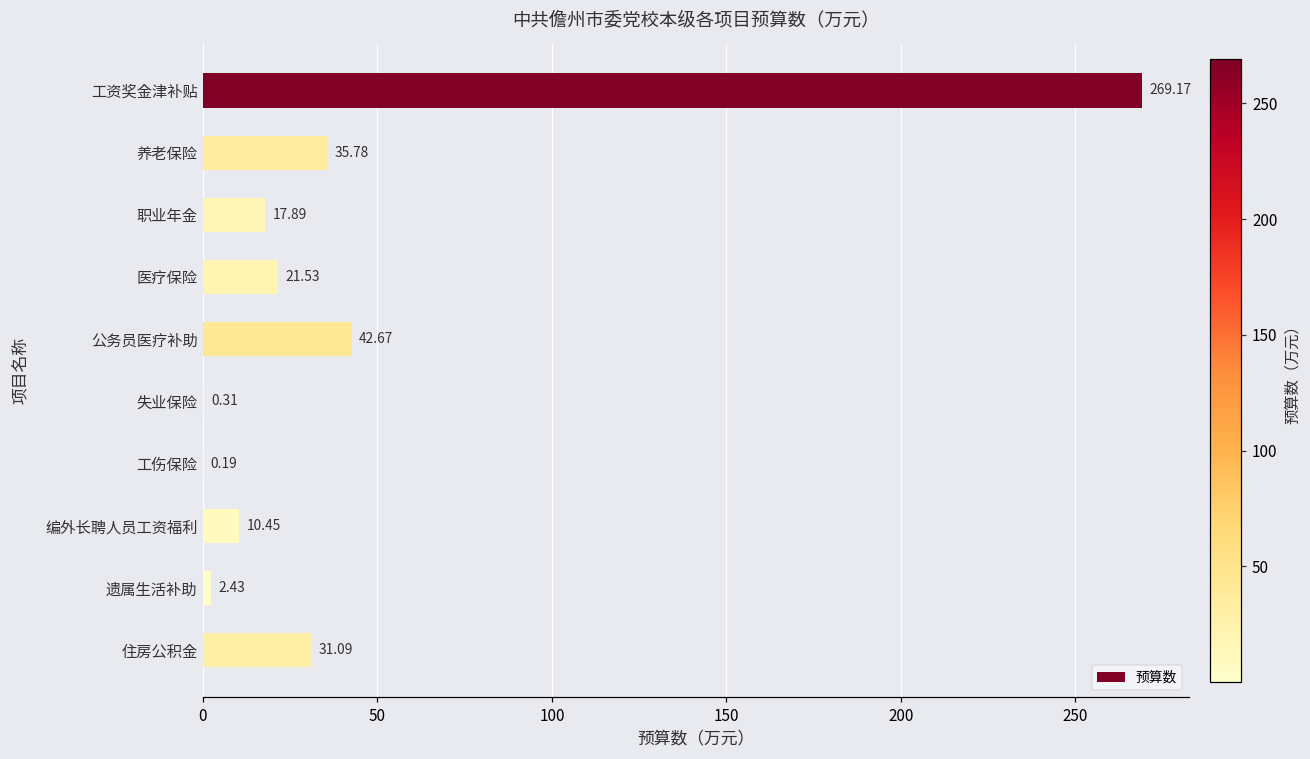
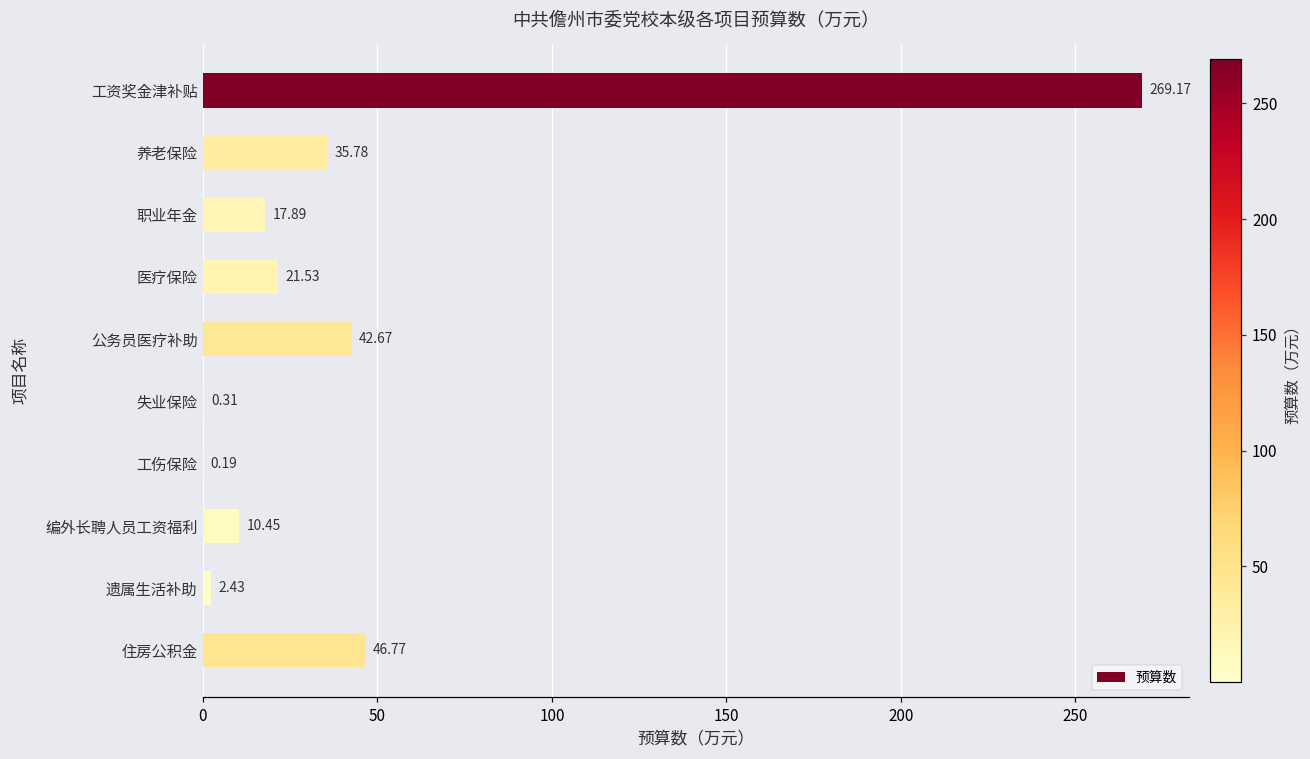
  {
    "工资奖金津补贴": 269.17,
    "养老保险": 35.78,
    "职业年金": 17.89,
    "医疗保险": 21.53,
    "公务员医疗补助": 42.67,
    "失业保险": 0.31,
    "工伤保险": 0.19,
    "编外长聘人员工资福利": 10.45,
    "遗属生活补助": 2.43,
-   "住房公积金": 31.09
+   "住房公积金": 46.77
  }
